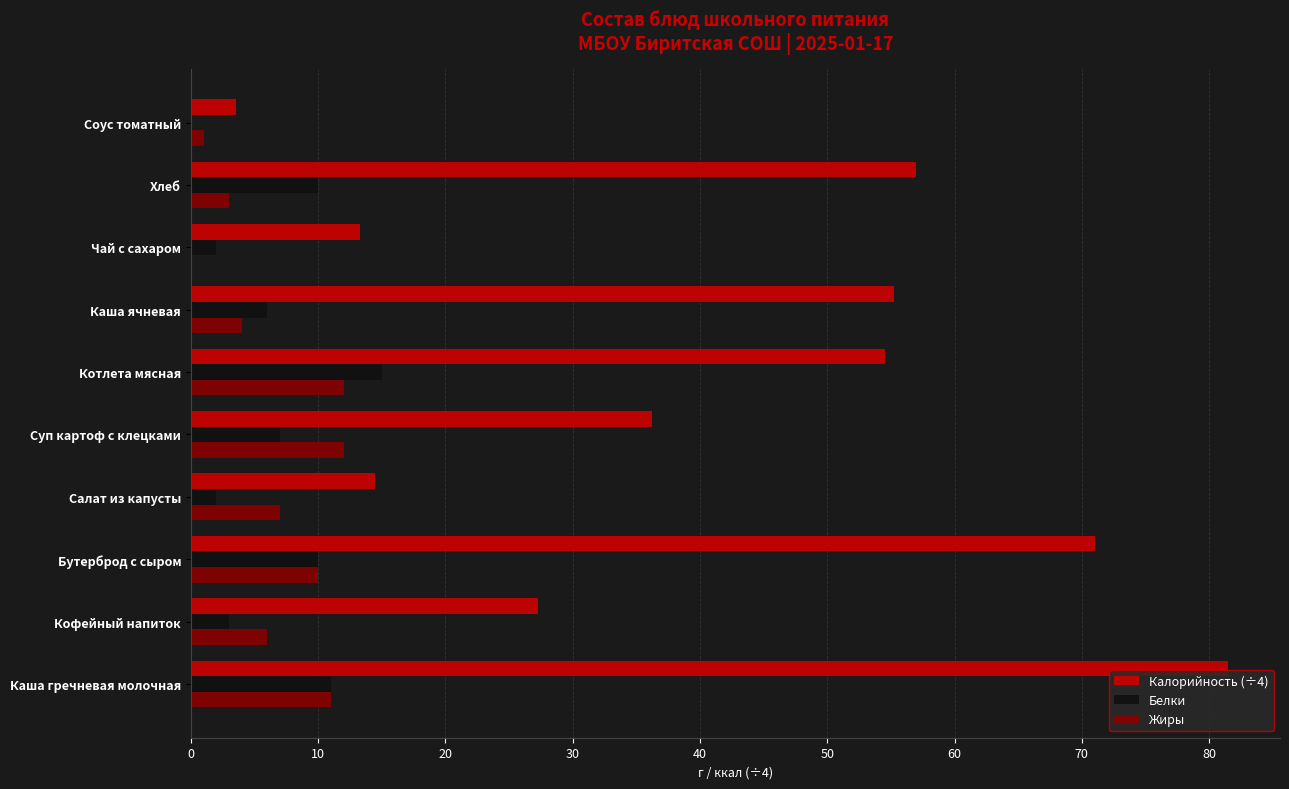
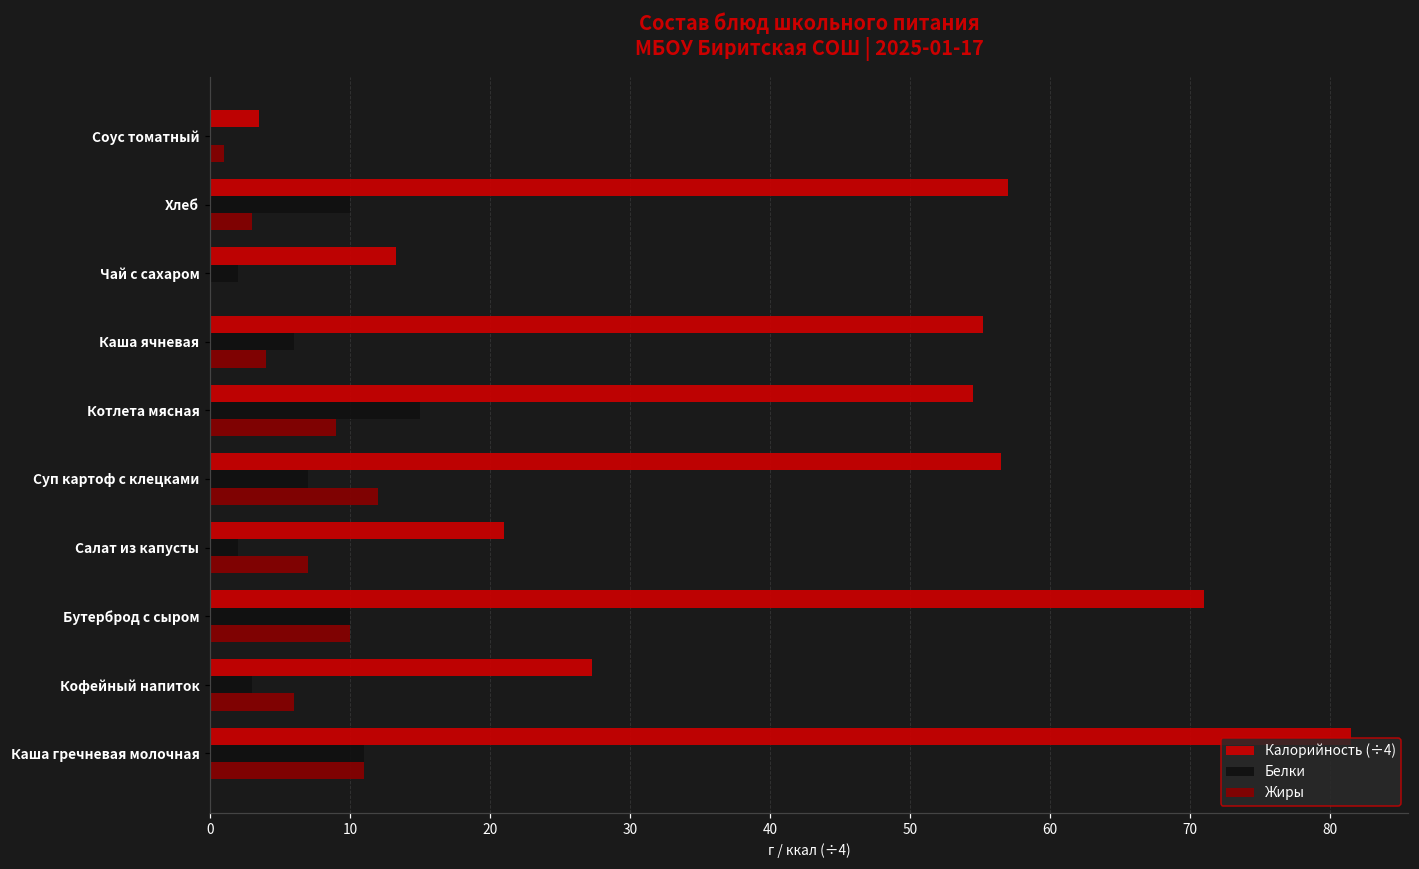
  {
    "Калорийность (÷4)": {
      "Соус томатный": 3.5,
      "Хлеб": 57.0,
      "Чай с сахаром": 13.3,
      "Каша ячневая": 55.3,
      "Котлета мясная": 54.5,
-     "Суп картоф с клецками": 36.3,
-     "Салат из капусты": 14.5,
+     "Суп картоф с клецками": 56.5,
+     "Салат из капусты": 21.0,
      "Бутерброд с сыром": 71.0,
      "Кофейный напиток": 27.3,
      "Каша гречневая молочная": 81.5
    },
    "Белки": {
      "Соус томатный": 0.0,
      "Хлеб": 10.0,
      "Чай с сахаром": 2.0,
      "Каша ячневая": 6.0,
      "Котлета мясная": 15.0,
      "Суп картоф с клецками": 7.0,
      "Салат из капусты": 2.0,
      "Бутерброд с сыром": 10.0,
      "Кофейный напиток": 3.0,
      "Каша гречневая молочная": 11.0
    },
    "Жиры": {
      "Соус томатный": 1,
      "Хлеб": 3,
      "Чай с сахаром": 0,
      "Каша ячневая": 4,
-     "Котлета мясная": 12,
+     "Котлета мясная": 9,
      "Суп картоф с клецками": 12,
      "Салат из капусты": 7,
      "Бутерброд с сыром": 10,
      "Кофейный напиток": 6,
      "Каша гречневая молочная": 11
    }
  }
